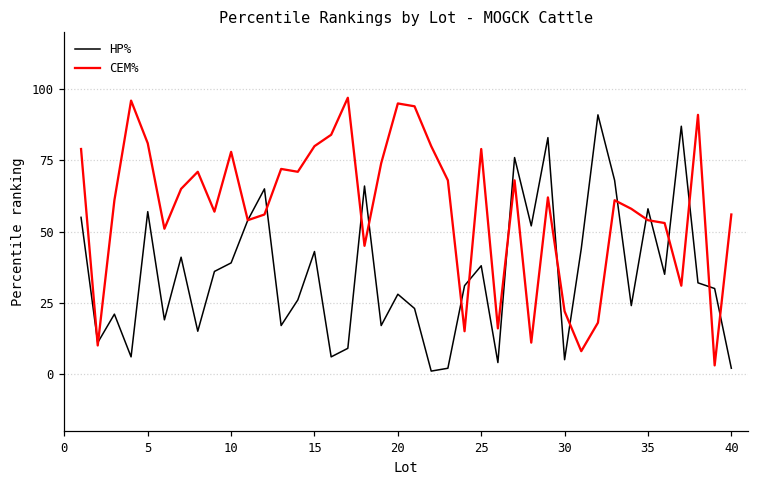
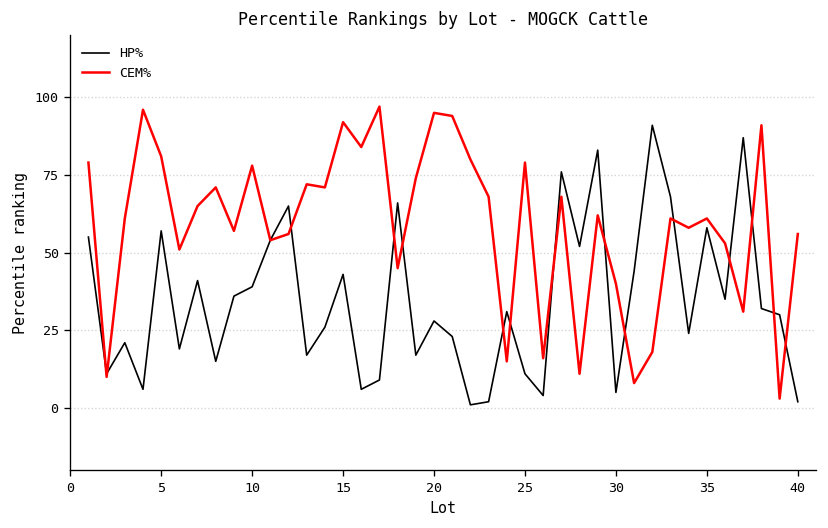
  {
    "HP%": {
      "5": 57,
      "10": 39,
      "15": 43,
      "20": 28,
-     "25": 38,
+     "25": 11,
      "30": 5,
      "35": 58,
      "40": 2
    },
    "CEM%": {
      "5": 81,
      "10": 78,
-     "15": 80,
+     "15": 92,
      "20": 95,
      "25": 79,
-     "30": 22,
-     "35": 54,
+     "30": 40,
+     "35": 61,
      "40": 56
    }
  }
